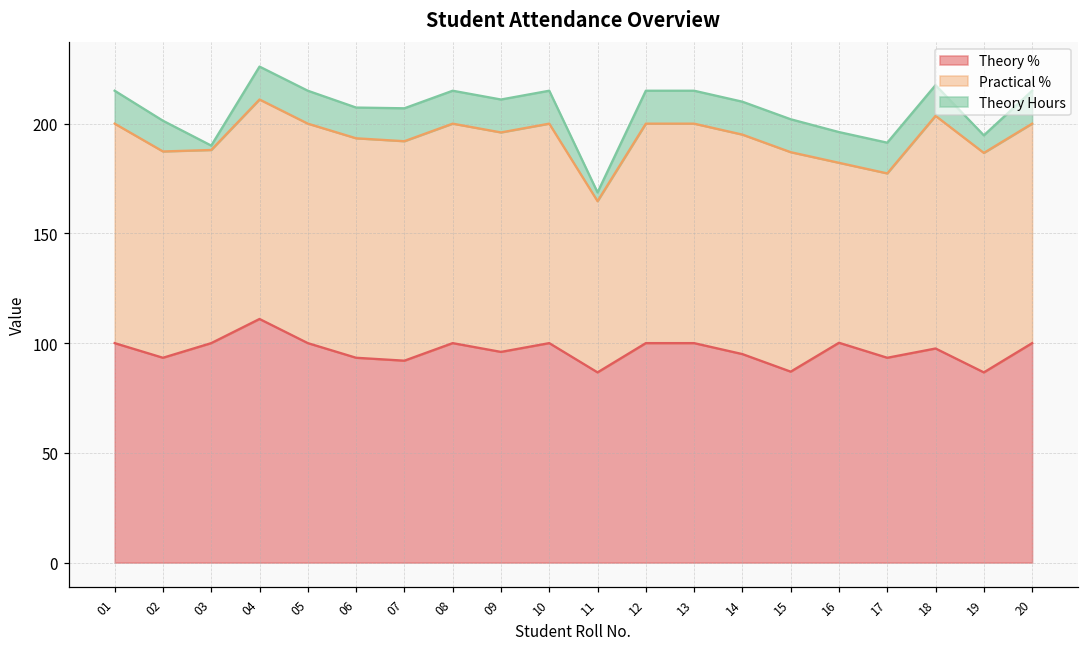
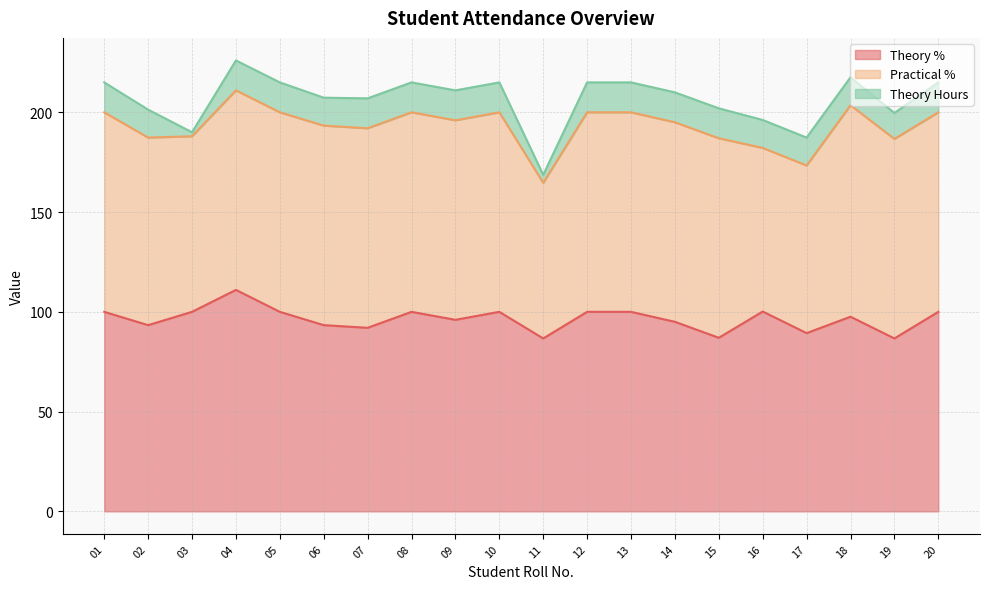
  {
    "Theory %": {
      "01": 100,
      "02": 93,
      "03": 100,
      "04": 111,
      "05": 100,
      "06": 93,
      "07": 92,
      "08": 100,
      "09": 96,
      "10": 100,
      "11": 87,
      "12": 100,
      "13": 100,
      "14": 95,
      "15": 87,
      "16": 100,
-     "17": 93,
+     "17": 89,
      "18": 98,
      "19": 87,
      "20": 100
    },
    "Practical %": {
      "01": 100,
      "02": 94,
      "03": 88,
      "04": 100,
      "05": 100,
      "06": 100,
      "07": 100,
      "08": 100,
      "09": 100,
      "10": 100,
      "11": 78,
      "12": 100,
      "13": 100,
      "14": 100,
      "15": 100,
      "16": 82,
      "17": 84,
      "19": 100,
      "20": 100
    },
    "Theory Hours": {
      "01": 15,
      "02": 14,
      "03": 2,
      "04": 15,
      "05": 15,
      "06": 14,
      "07": 15,
      "08": 15,
      "09": 15,
      "10": 15,
      "11": 4,
      "12": 15,
      "13": 15,
      "14": 15,
      "15": 15,
      "16": 14,
      "17": 14,
-     "19": 8
+     "19": 13
    }
  }
